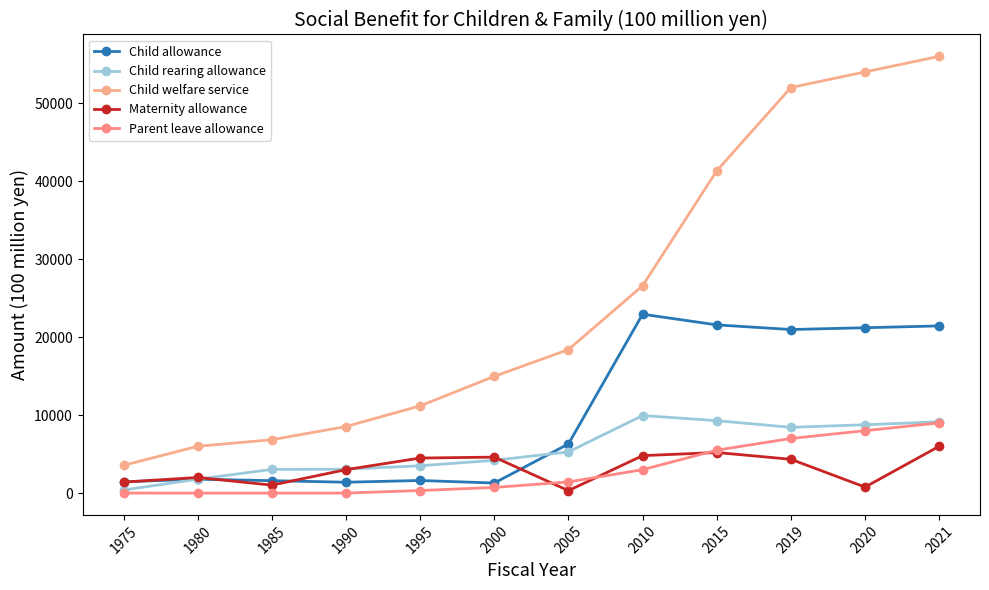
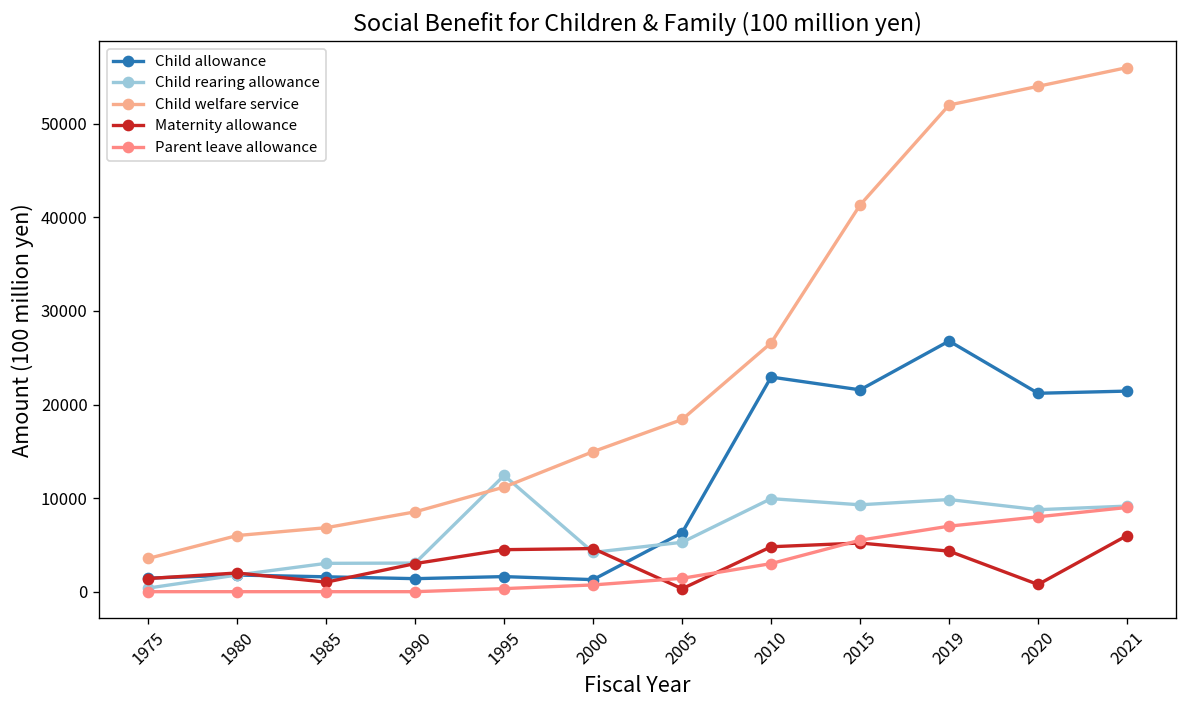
  {
    "Child allowance": {
      "1985": 2000,
      "1990": 1000,
      "1995": 2000,
      "2000": 1000,
      "2005": 6000,
      "2010": 23000,
      "2015": 22000,
-     "2019": 21000,
+     "2019": 27000,
      "2020": 21000,
      "2021": 21000
    },
    "Child rearing allowance": {
      "1975": 0,
      "1985": 3000,
-     "1995": 4000,
+     "1995": 12000,
      "2000": 4000,
      "2005": 5000,
      "2010": 10000,
      "2015": 9000,
-     "2019": 8000,
+     "2019": 10000,
      "2020": 9000
    },
    "Maternity allowance": {
      "1985": 1000,
      "1995": 4000,
      "2000": 5000,
      "2005": 0,
      "2010": 5000,
      "2019": 4000,
      "2020": 1000,
      "2021": 6000
    }
  }
